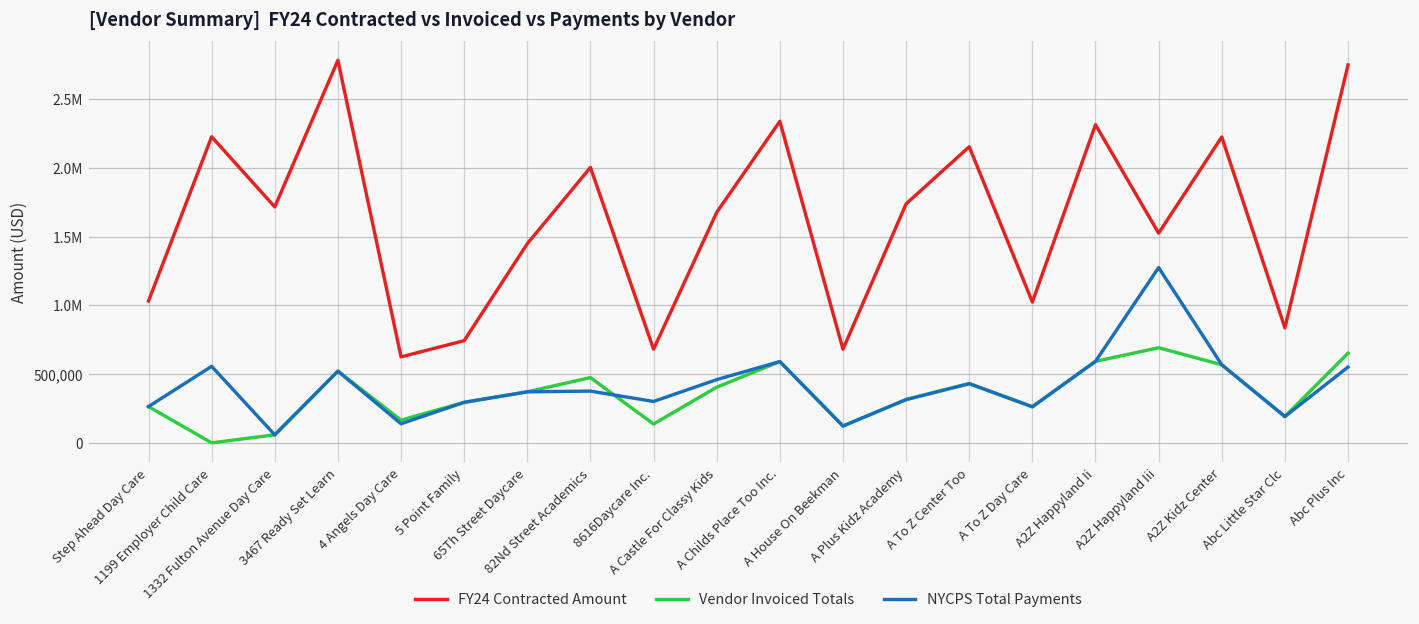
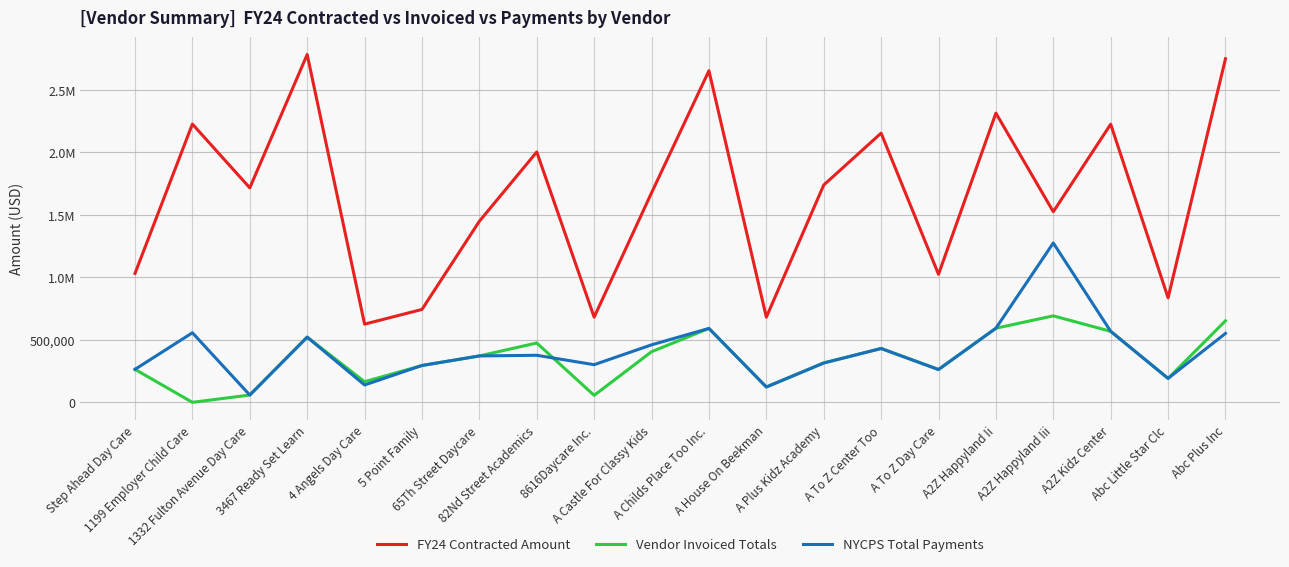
  {
    "FY24 Contracted Amount": {
      "Step Ahead Day Care": "1,030,000",
      "1199 Employer Child Care": "2,230,000",
      "1332 Fulton Avenue Day Care": "1,720,000",
      "3467 Ready Set Learn": "2,780,000",
      "4 Angels Day Care": "630,000",
      "5 Point Family": "740,000",
      "65Th Street Daycare": "1,450,000",
      "82Nd Street Academics": "2,000,000",
      "8616Daycare Inc.": "680,000",
      "A Castle For Classy Kids": "1,680,000",
-     "A Childs Place Too Inc.": "2,340,000",
+     "A Childs Place Too Inc.": "2,650,000",
      "A House On Beekman": "680,000",
      "A Plus Kidz Academy": "1,740,000",
      "A To Z Center Too": "2,150,000",
      "A To Z Day Care": "1,020,000",
      "A2Z Happyland Ii": "2,310,000",
      "A2Z Happyland Iii": "1,530,000",
      "A2Z Kidz Center": "2,230,000",
      "Abc Little Star Clc": "840,000",
      "Abc Plus Inc": "2,750,000"
    },
    "Vendor Invoiced Totals": {
      "1199 Employer Child Care": "0",
      "4 Angels Day Care": "160,000",
      "82Nd Street Academics": "470,000",
-     "8616Daycare Inc.": "140,000",
+     "8616Daycare Inc.": "60,000",
      "A Castle For Classy Kids": "400,000",
      "A2Z Happyland Iii": "690,000",
      "Abc Plus Inc": "650,000"
    },
    "NYCPS Total Payments": {
      "1199 Employer Child Care": "560,000",
      "4 Angels Day Care": "140,000",
      "82Nd Street Academics": "380,000",
      "8616Daycare Inc.": "300,000",
      "A Castle For Classy Kids": "460,000",
      "A2Z Happyland Iii": "1,270,000",
      "Abc Plus Inc": "550,000"
    }
  }
